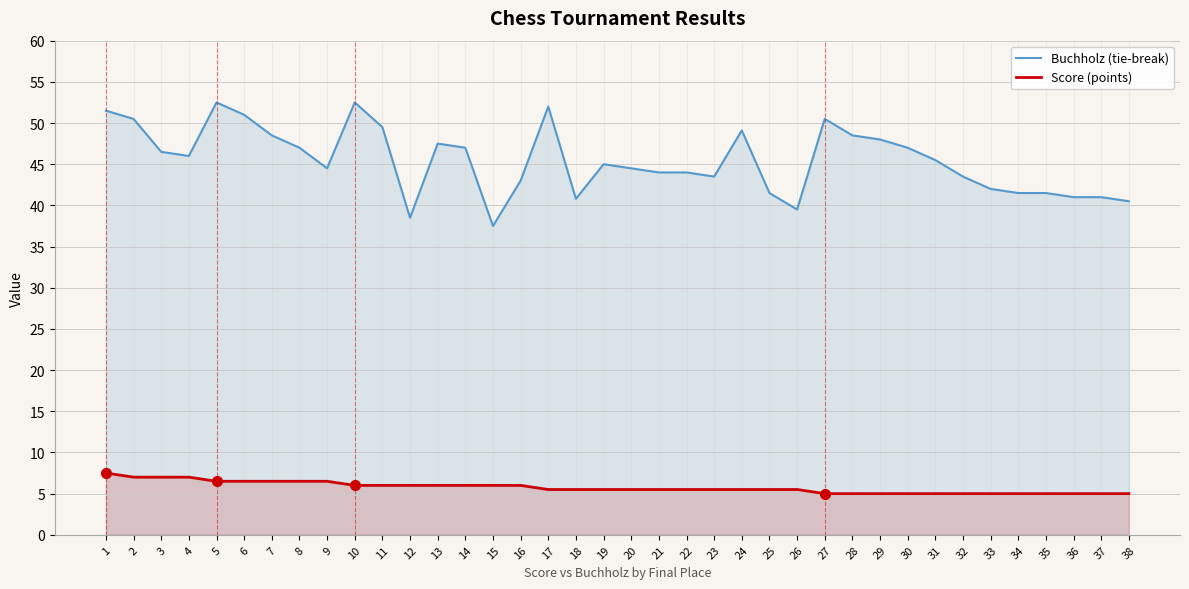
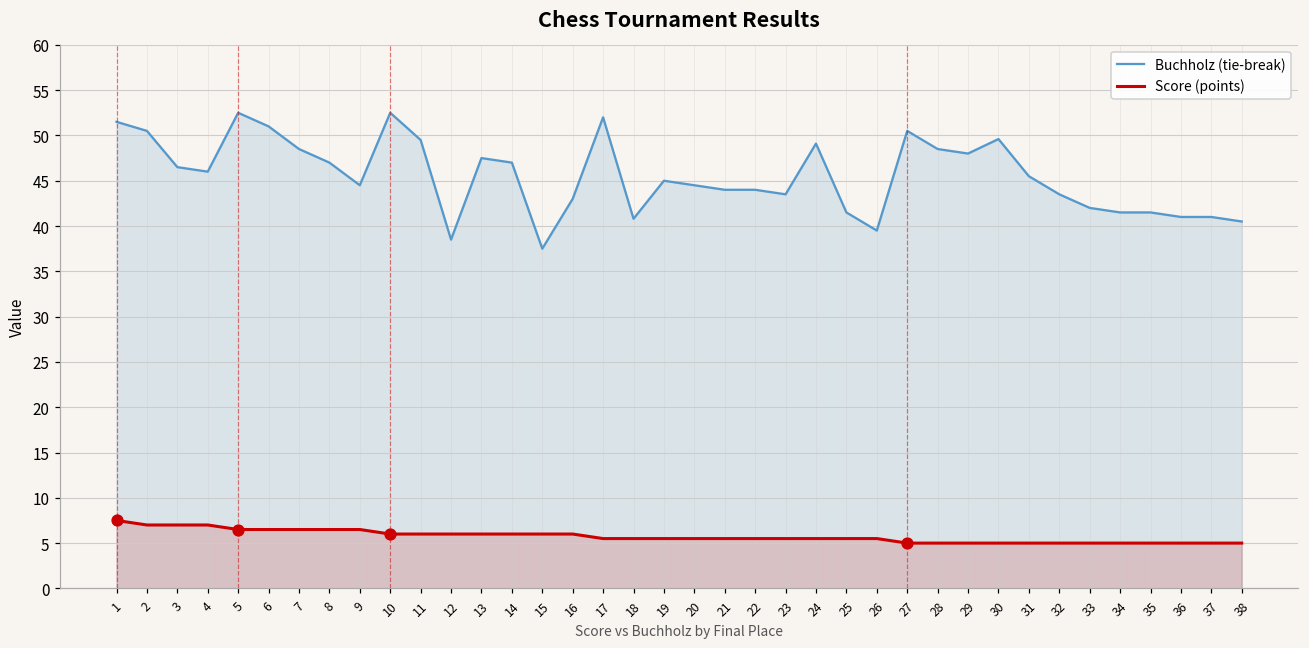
  {
    "Buchholz (tie-break)": {
      "1": 52,
      "2": 51,
      "3": 47,
      "4": 46,
      "5": 53,
      "6": 51,
      "7": 49,
      "8": 47,
      "9": 45,
      "10": 53,
      "11": 50,
      "12": 39,
      "13": 48,
      "14": 47,
      "15": 38,
      "16": 43,
      "17": 52,
      "18": 41,
      "19": 45,
      "20": 45,
      "21": 44,
      "22": 44,
      "23": 44,
      "24": 49,
      "25": 42,
      "26": 40,
      "27": 51,
      "28": 49,
      "29": 48,
-     "30": 47,
+     "30": 50,
      "31": 46,
      "32": 44,
      "33": 42,
      "34": 42,
      "35": 42,
      "36": 41,
      "37": 41,
      "38": 41
    }
  }
